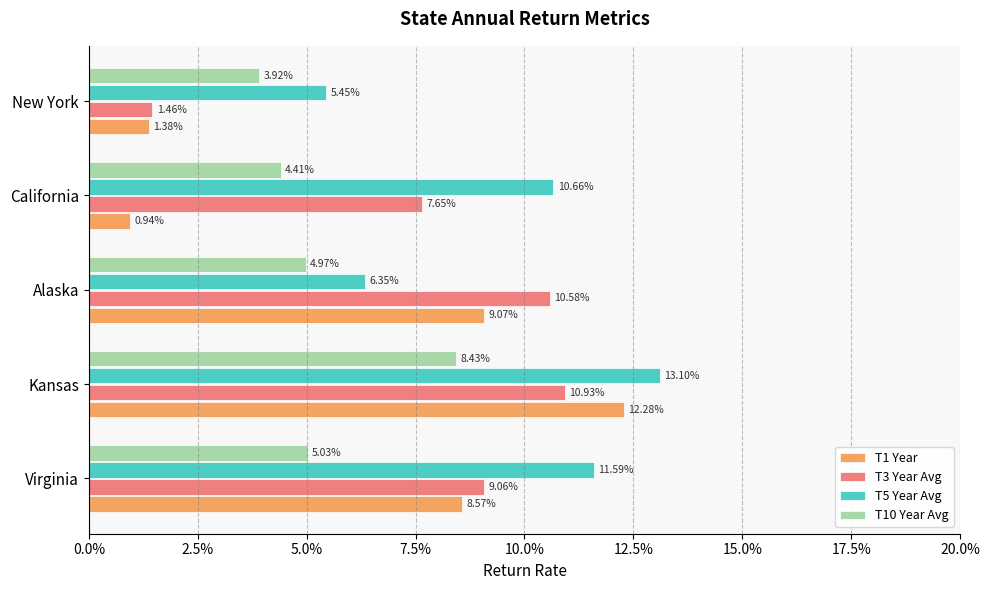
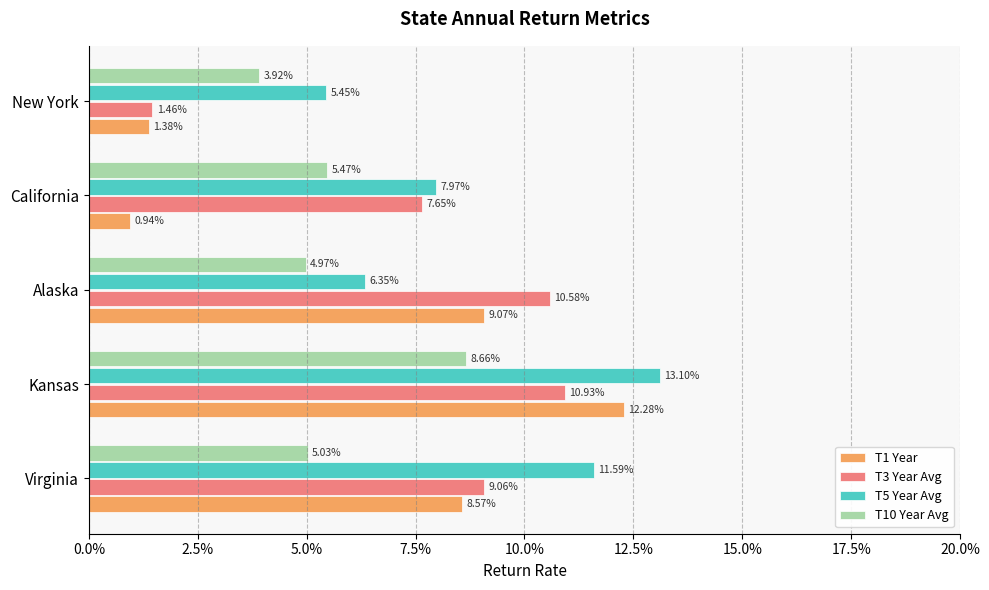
  {
    "T5 Year Avg": {
      "New York": "5.45%",
-     "California": "10.66%",
+     "California": "7.97%",
      "Alaska": "6.35%",
      "Kansas": "13.10%",
      "Virginia": "11.59%"
    },
    "T10 Year Avg": {
      "New York": "3.92%",
-     "California": "4.41%",
+     "California": "5.47%",
      "Alaska": "4.97%",
-     "Kansas": "8.43%",
+     "Kansas": "8.66%",
      "Virginia": "5.03%"
    }
  }
